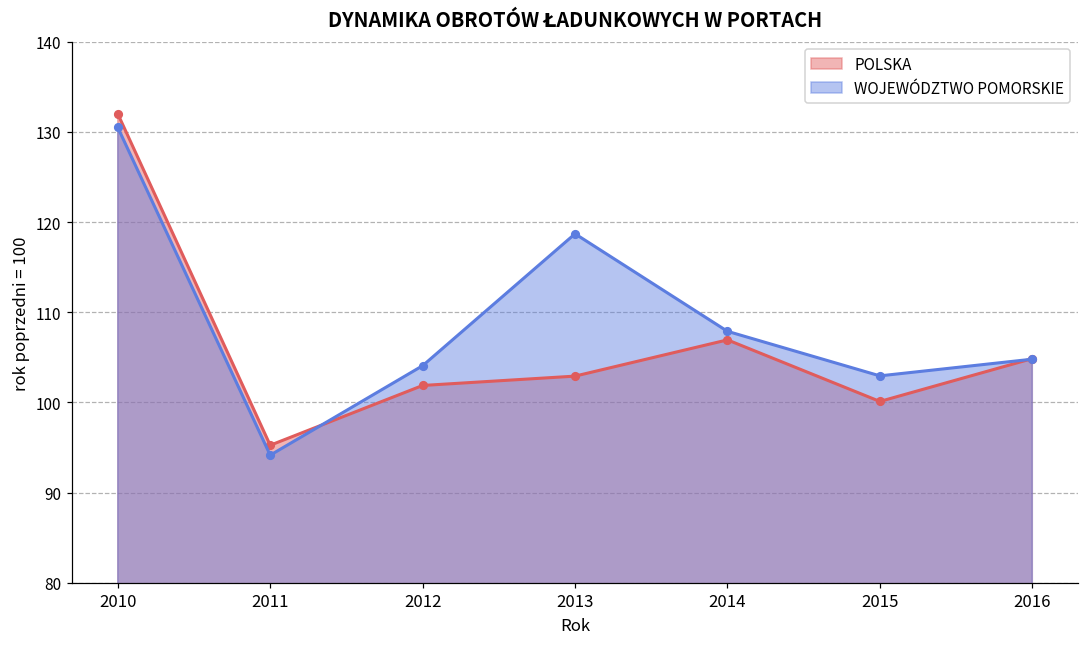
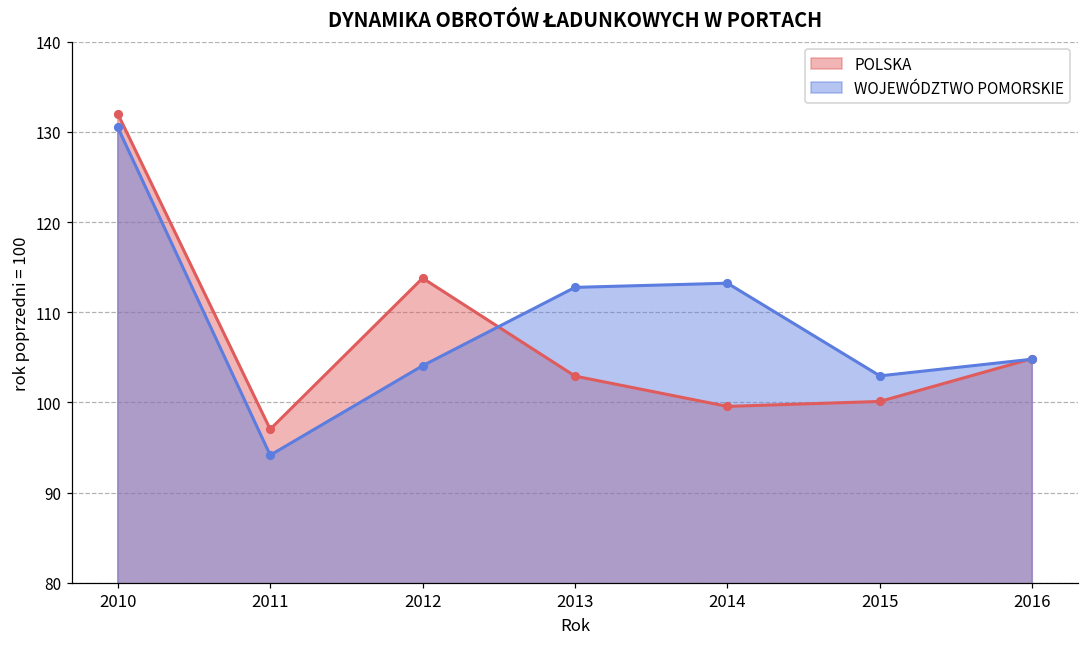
  {
    "POLSKA": {
      "2010": 132,
-     "2011": 95,
-     "2012": 102,
+     "2011": 97,
+     "2012": 114,
      "2013": 103,
-     "2014": 107,
+     "2014": 100,
      "2015": 100
    },
    "WOJEWÓDZTWO POMORSKIE": {
      "2010": 130,
      "2011": 94,
      "2012": 104,
-     "2013": 119,
-     "2014": 108,
+     "2013": 113,
+     "2014": 113,
      "2015": 103
    }
  }
